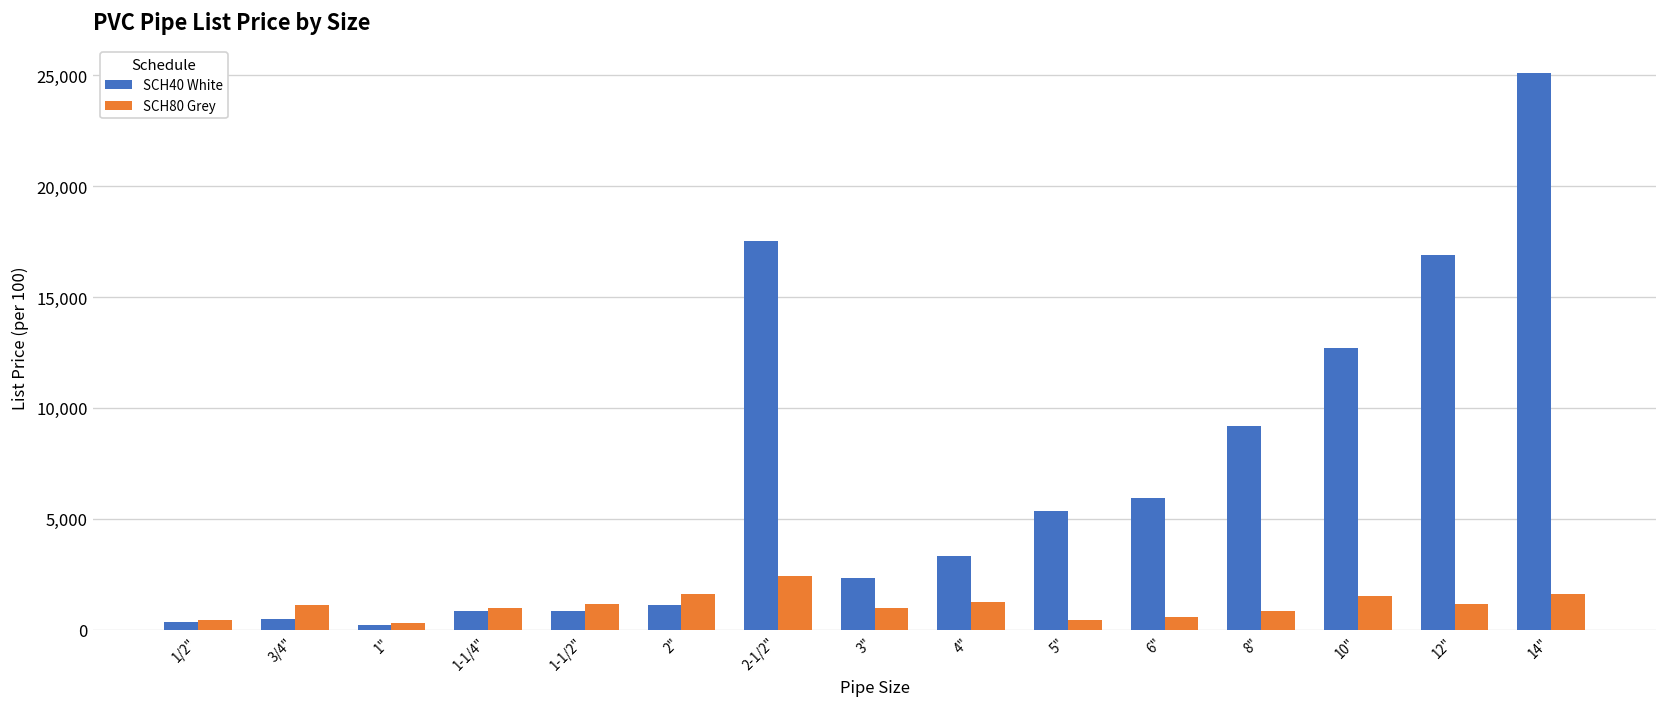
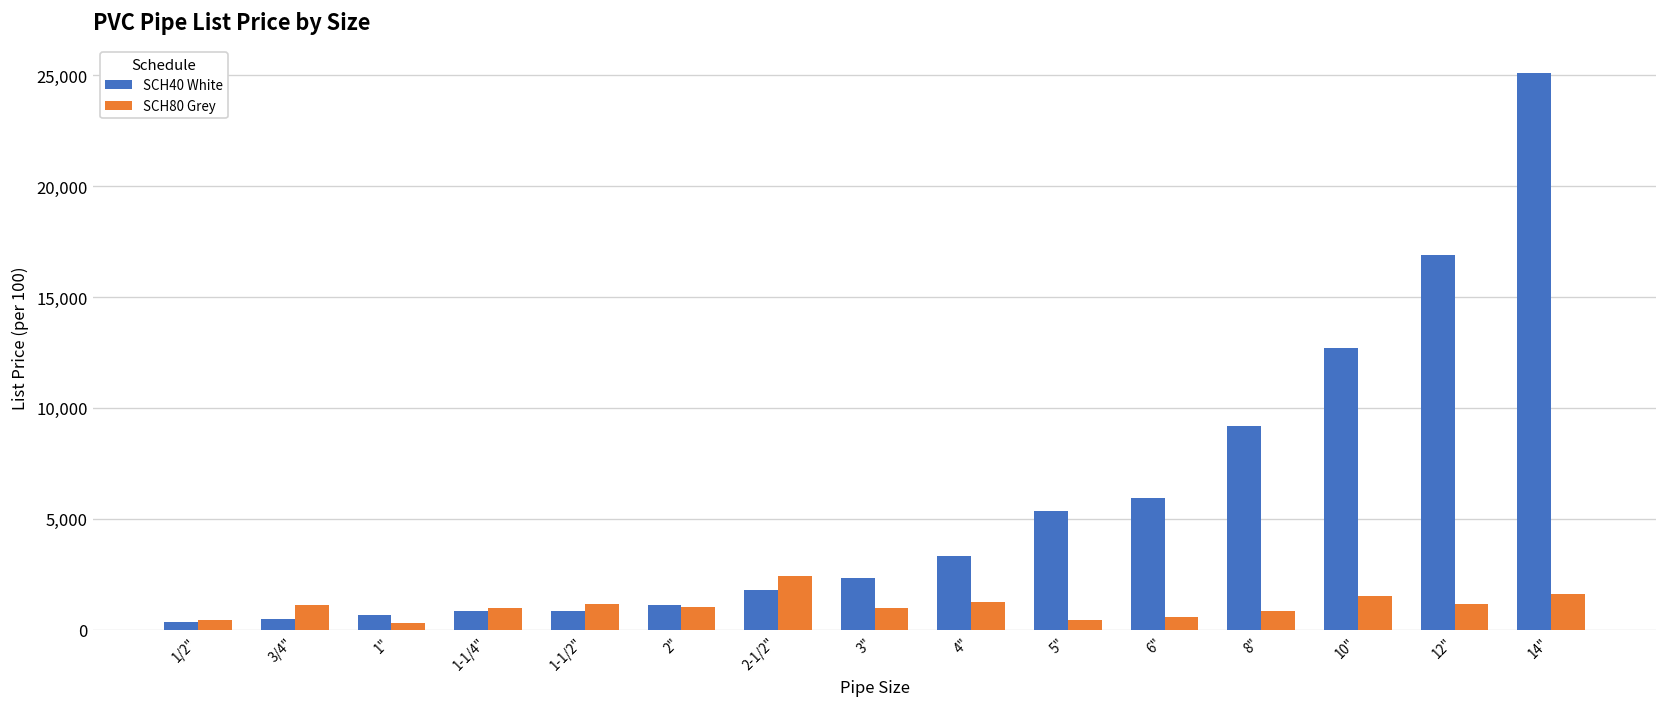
  {
    "SCH40 White": {
      "1/2\"": "300",
      "3/4\"": "500",
-     "1\"": "200",
+     "1\"": "700",
      "1-1/4\"": "800",
      "1-1/2\"": "800",
      "2\"": "1,100",
-     "2-1/2\"": "17,500",
+     "2-1/2\"": "1,800",
      "3\"": "2,300",
      "4\"": "3,300",
      "5\"": "5,400",
      "6\"": "5,900",
      "8\"": "9,200",
      "10\"": "12,700",
      "12\"": "16,900",
      "14\"": "25,100"
    },
    "SCH80 Grey": {
      "1/2\"": "400",
      "3/4\"": "1,100",
      "1\"": "300",
      "1-1/4\"": "1,000",
      "1-1/2\"": "1,200",
-     "2\"": "1,600",
+     "2\"": "1,000",
      "2-1/2\"": "2,400",
      "3\"": "1,000",
      "4\"": "1,200",
      "5\"": "400",
      "6\"": "600",
      "8\"": "800",
      "10\"": "1,500",
      "12\"": "1,200",
      "14\"": "1,600"
    }
  }
